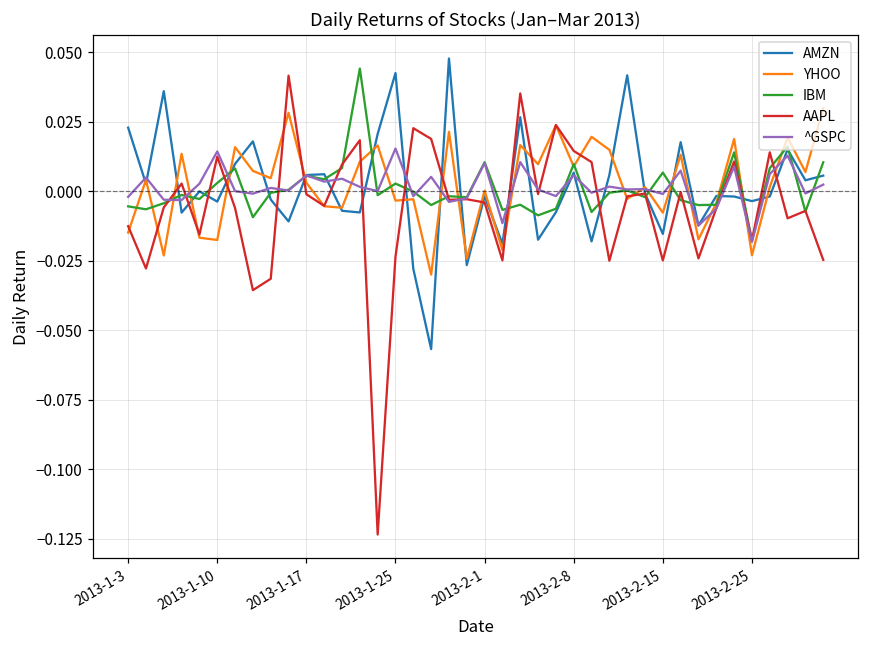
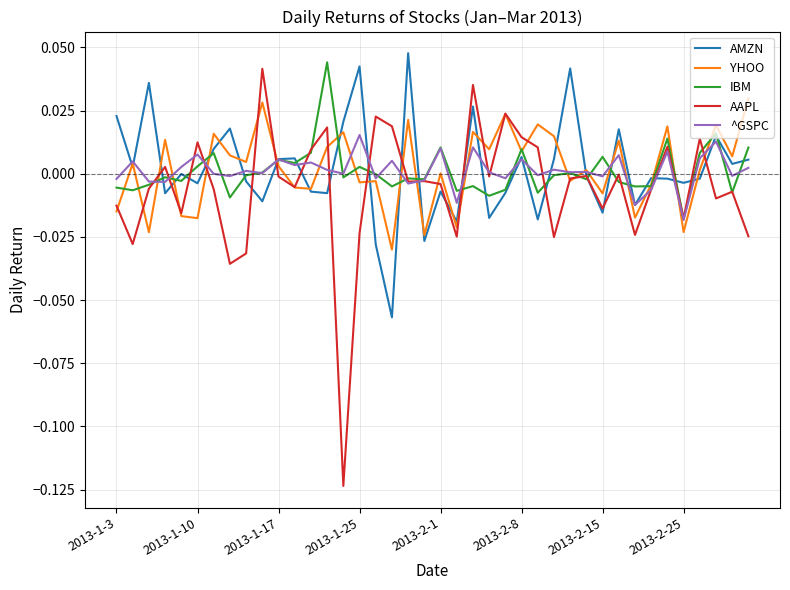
  {
    "AMZN": {
      "2013-1-3": 0.023,
      "2013-1-10": -0.004,
      "2013-1-25": 0.042,
-     "2013-2-1": -0.002,
+     "2013-2-1": -0.007,
      "2013-2-15": -0.015,
      "2013-2-25": -0.004
    },
    "YHOO": {
      "2013-1-3": -0.015,
      "2013-1-10": -0.018,
      "2013-1-17": 0.003,
      "2013-1-25": -0.003,
      "2013-2-1": 0.000,
      "2013-2-15": -0.008,
      "2013-2-25": -0.023
    },
    "IBM": {
      "2013-1-3": -0.006,
      "2013-1-10": 0.003,
      "2013-1-25": 0.003,
      "2013-2-15": 0.007
    },
    "AAPL": {
      "2013-1-3": -0.013,
      "2013-1-10": 0.012,
      "2013-1-17": -0.001,
      "2013-1-25": -0.024,
      "2013-2-1": -0.004,
      "2013-2-8": 0.014,
-     "2013-2-15": -0.025
+     "2013-2-15": -0.014
    },
    "^GSPC": {
      "2013-1-3": -0.002,
-     "2013-1-10": 0.014,
+     "2013-1-10": 0.008,
      "2013-1-25": 0.015,
      "2013-2-15": -0.001
    }
  }
